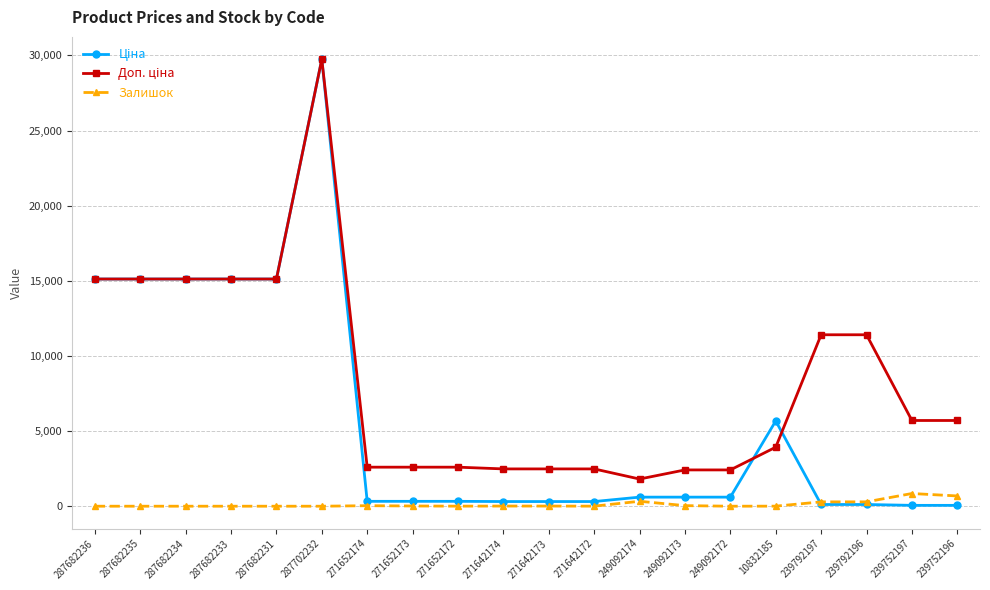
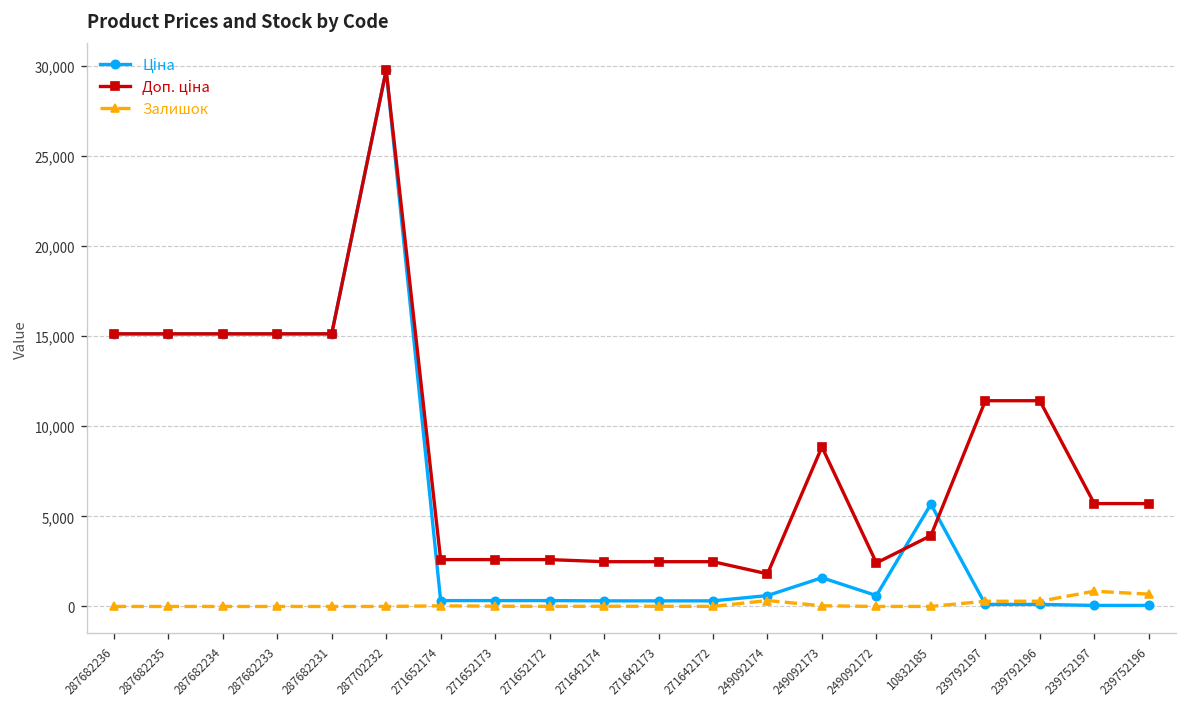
  {
    "Ціна": {
      "271652174": "300",
      "271652173": "300",
      "271652172": "300",
      "271642174": "300",
      "271642173": "300",
      "271642172": "300",
      "249092174": "600",
-     "249092173": "600",
+     "249092173": "1,600",
      "249092172": "600",
      "10832185": "5,700",
      "239792197": "100",
      "239792196": "100",
      "239752197": "100",
      "239752196": "100"
    },
    "Доп. ціна": {
      "271652174": "2,600",
      "271652173": "2,600",
      "271652172": "2,600",
      "271642174": "2,500",
      "271642173": "2,500",
      "271642172": "2,500",
      "249092174": "1,800",
-     "249092173": "2,400",
+     "249092173": "8,800",
      "249092172": "2,400",
      "10832185": "3,900",
      "239792197": "11,400",
      "239792196": "11,400",
      "239752197": "5,700",
      "239752196": "5,700"
    },
    "Залишок": {
      "287682236": "0",
      "287682235": "0",
      "287682234": "0",
      "287682233": "0",
      "287682231": "0",
      "287702232": "0",
      "271652174": "0",
      "271652173": "0",
      "271652172": "0",
      "271642174": "0",
      "271642173": "0",
      "271642172": "0",
      "249092174": "300",
      "249092173": "0",
      "249092172": "0",
      "10832185": "0",
      "239792197": "300",
      "239792196": "300",
      "239752197": "800",
      "239752196": "700"
    }
  }
